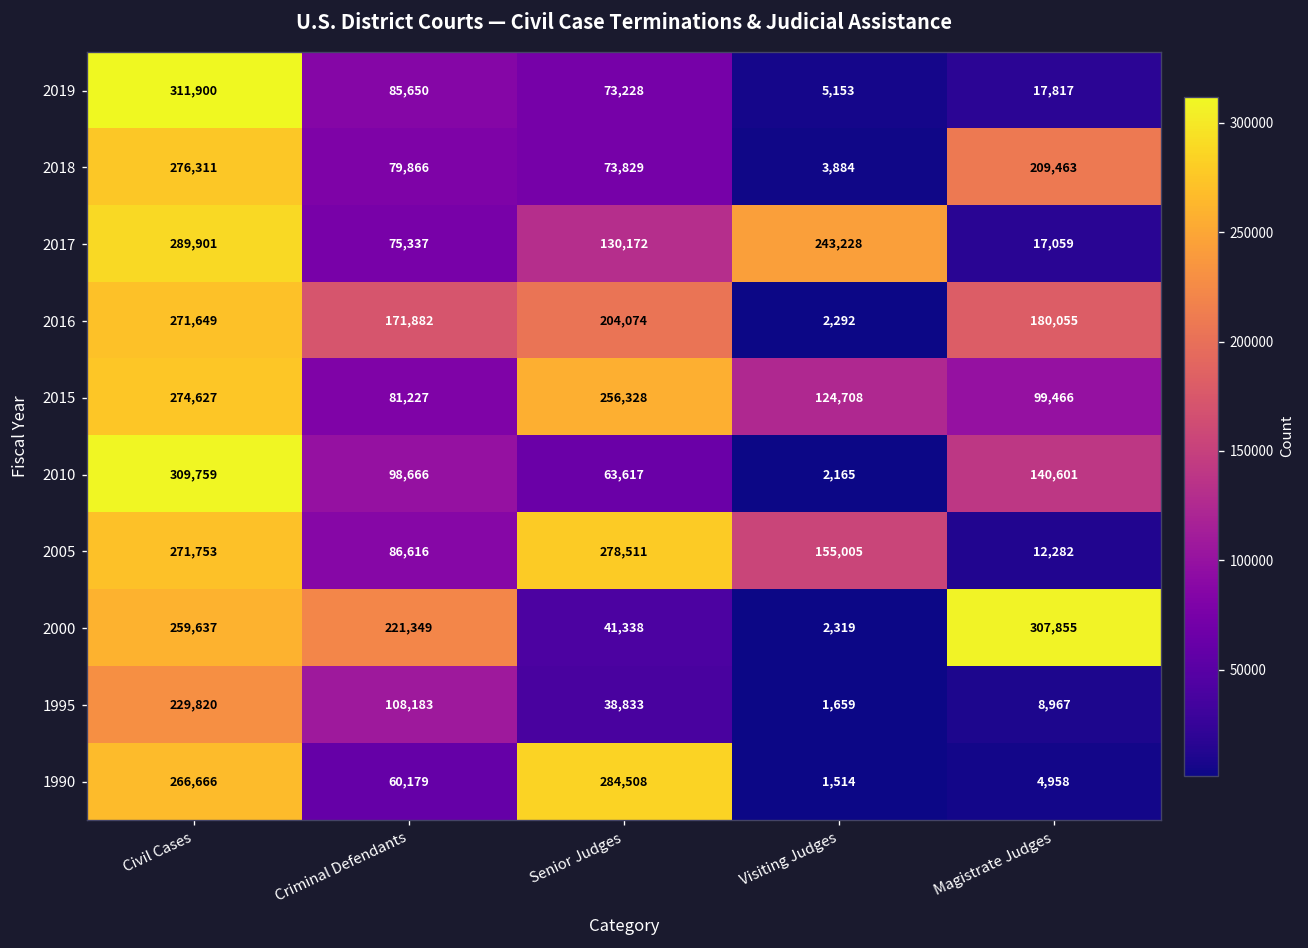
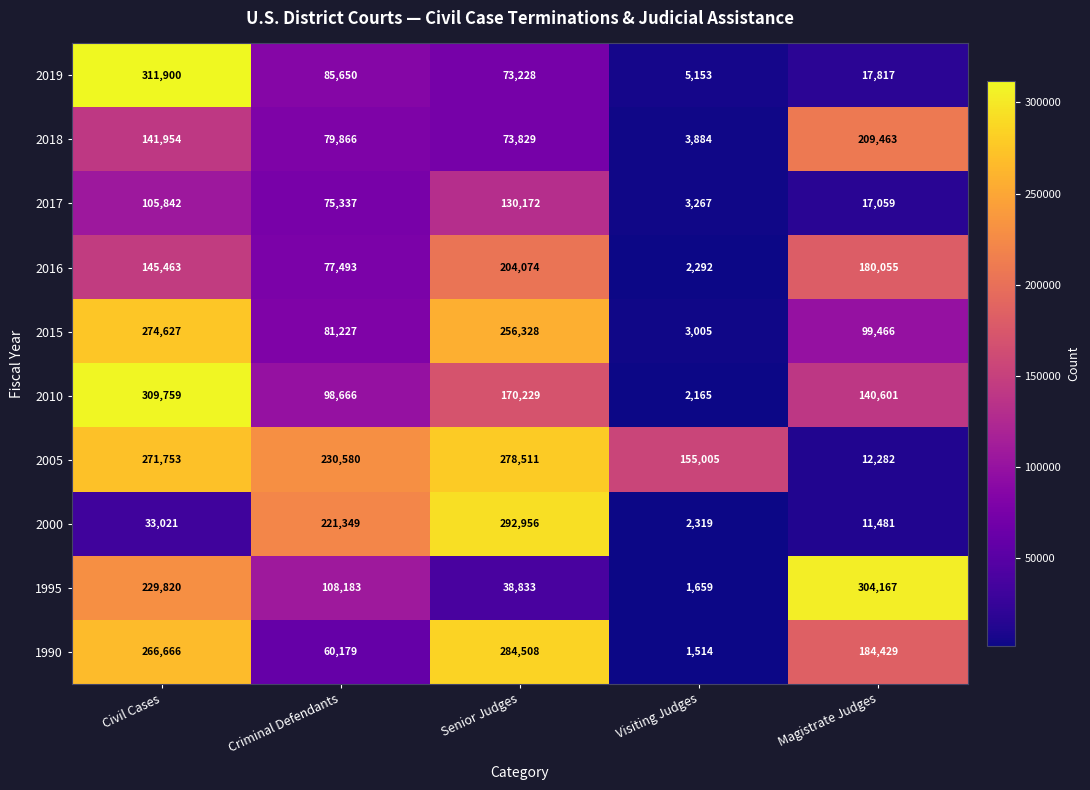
  {
    "2019": {
      "Civil Cases": "311,900",
      "Criminal Defendants": "85,650",
      "Senior Judges": "73,228",
      "Visiting Judges": "5,153",
      "Magistrate Judges": "17,817"
    },
    "2018": {
-     "Civil Cases": "276,311",
+     "Civil Cases": "141,954",
      "Criminal Defendants": "79,866",
      "Senior Judges": "73,829",
      "Visiting Judges": "3,884",
      "Magistrate Judges": "209,463"
    },
    "2017": {
-     "Civil Cases": "289,901",
+     "Civil Cases": "105,842",
      "Criminal Defendants": "75,337",
      "Senior Judges": "130,172",
-     "Visiting Judges": "243,228",
+     "Visiting Judges": "3,267",
      "Magistrate Judges": "17,059"
    },
    "2016": {
-     "Civil Cases": "271,649",
-     "Criminal Defendants": "171,882",
+     "Civil Cases": "145,463",
+     "Criminal Defendants": "77,493",
      "Senior Judges": "204,074",
      "Visiting Judges": "2,292",
      "Magistrate Judges": "180,055"
    },
    "2015": {
      "Civil Cases": "274,627",
      "Criminal Defendants": "81,227",
      "Senior Judges": "256,328",
-     "Visiting Judges": "124,708",
+     "Visiting Judges": "3,005",
      "Magistrate Judges": "99,466"
    },
    "2010": {
      "Civil Cases": "309,759",
      "Criminal Defendants": "98,666",
-     "Senior Judges": "63,617",
+     "Senior Judges": "170,229",
      "Visiting Judges": "2,165",
      "Magistrate Judges": "140,601"
    },
    "2005": {
      "Civil Cases": "271,753",
-     "Criminal Defendants": "86,616",
+     "Criminal Defendants": "230,580",
      "Senior Judges": "278,511",
      "Visiting Judges": "155,005",
      "Magistrate Judges": "12,282"
    },
    "2000": {
-     "Civil Cases": "259,637",
+     "Civil Cases": "33,021",
      "Criminal Defendants": "221,349",
-     "Senior Judges": "41,338",
+     "Senior Judges": "292,956",
      "Visiting Judges": "2,319",
-     "Magistrate Judges": "307,855"
+     "Magistrate Judges": "11,481"
    },
    "1995": {
      "Civil Cases": "229,820",
      "Criminal Defendants": "108,183",
      "Senior Judges": "38,833",
      "Visiting Judges": "1,659",
-     "Magistrate Judges": "8,967"
+     "Magistrate Judges": "304,167"
    },
    "1990": {
      "Civil Cases": "266,666",
      "Criminal Defendants": "60,179",
      "Senior Judges": "284,508",
      "Visiting Judges": "1,514",
-     "Magistrate Judges": "4,958"
+     "Magistrate Judges": "184,429"
    }
  }
